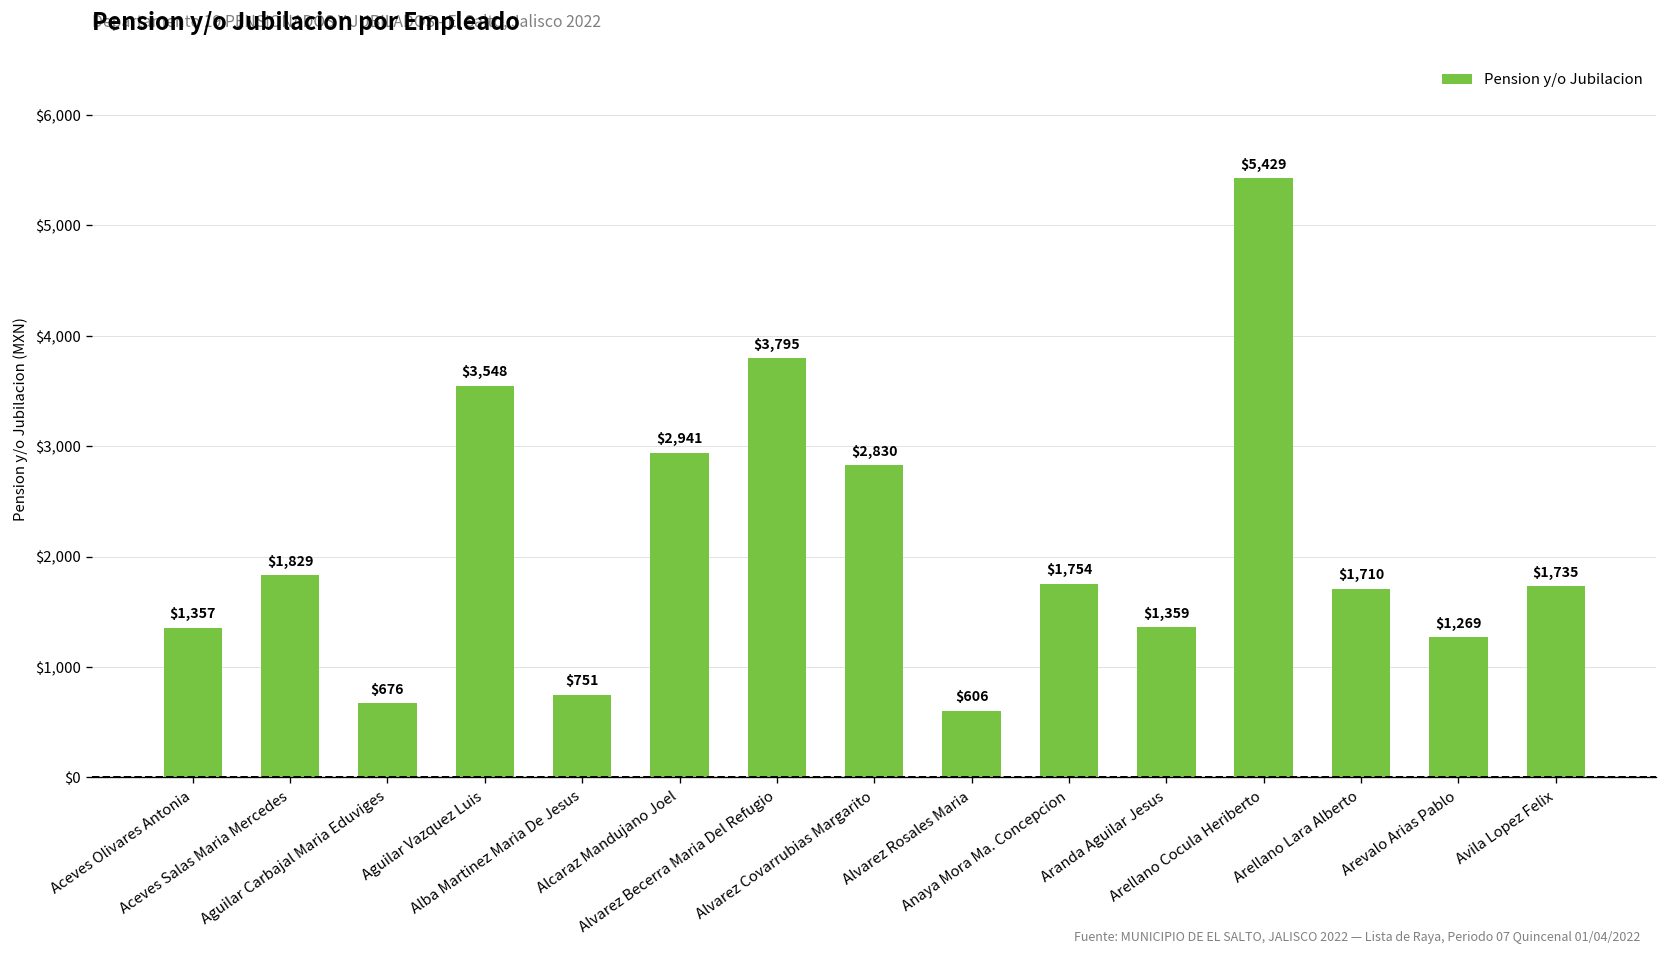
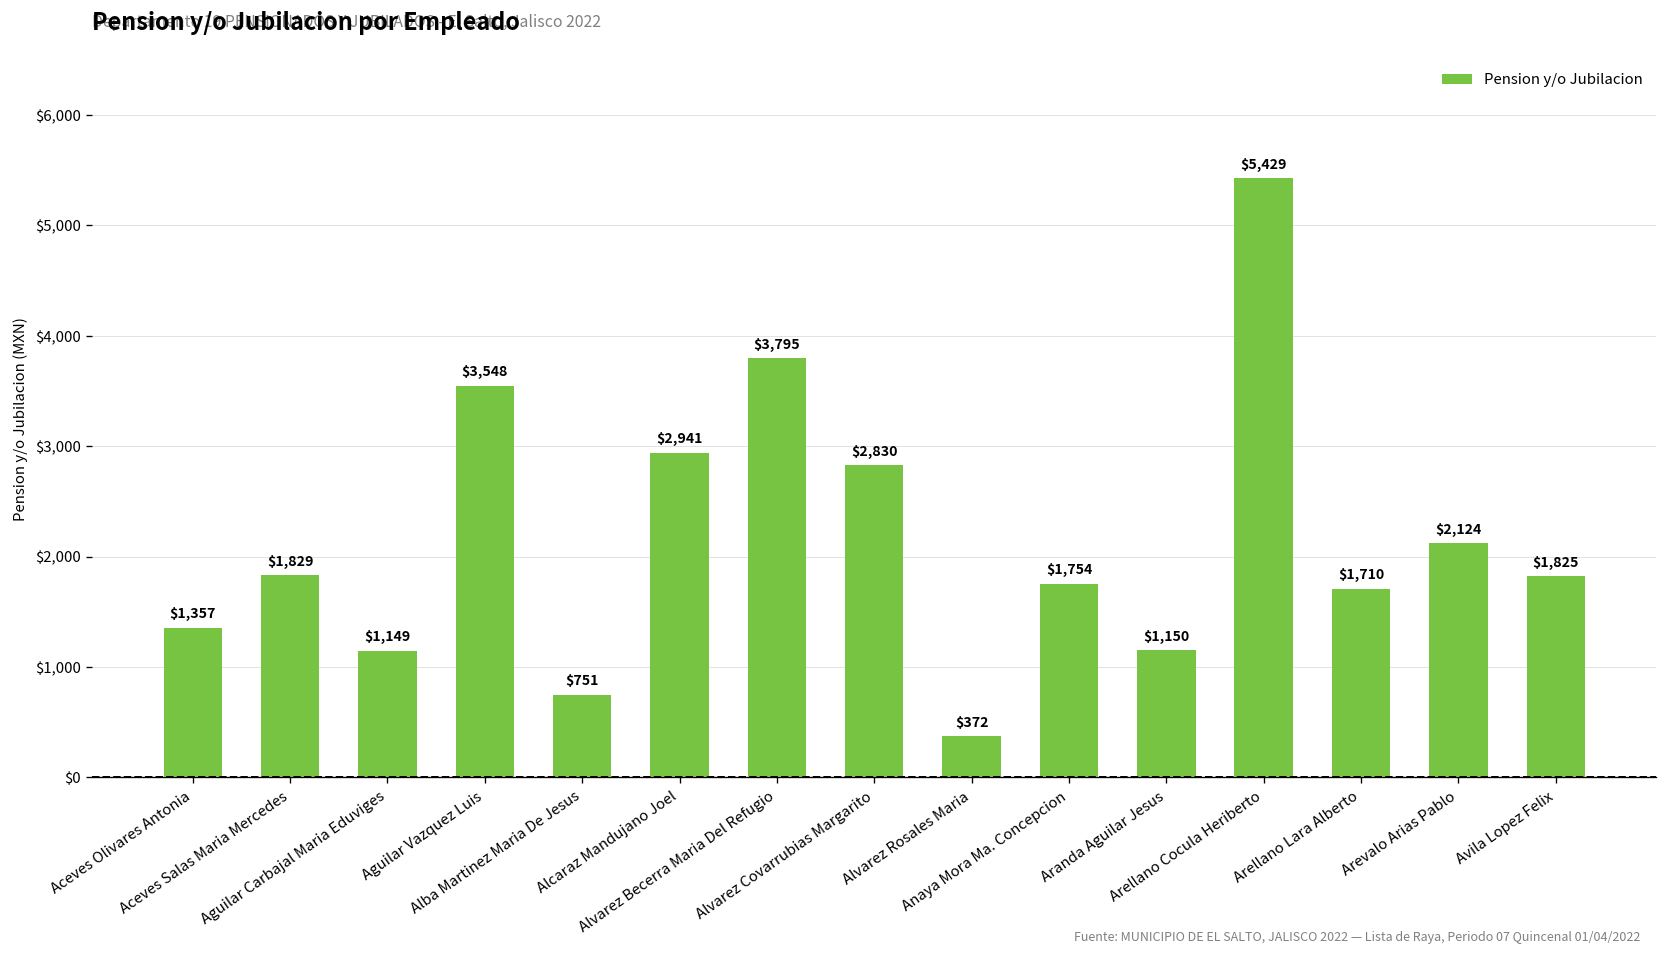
  {
    "Aceves Olivares Antonia": "$1,357",
    "Aceves Salas Maria Mercedes": "$1,829",
-   "Aguilar Carbajal Maria Eduviges": "$676",
+   "Aguilar Carbajal Maria Eduviges": "$1,149",
    "Aguilar Vazquez Luis": "$3,548",
    "Alba Martinez Maria De Jesus": "$751",
    "Alcaraz Mandujano Joel": "$2,941",
    "Alvarez Becerra Maria Del Refugio": "$3,795",
    "Alvarez Covarrubias Margarito": "$2,830",
-   "Alvarez Rosales Maria": "$606",
+   "Alvarez Rosales Maria": "$372",
    "Anaya Mora Ma. Concepcion": "$1,754",
-   "Aranda Aguilar Jesus": "$1,359",
+   "Aranda Aguilar Jesus": "$1,150",
    "Arellano Cocula Heriberto": "$5,429",
    "Arellano Lara Alberto": "$1,710",
-   "Arevalo Arias Pablo": "$1,269",
-   "Avila Lopez Felix": "$1,735"
+   "Arevalo Arias Pablo": "$2,124",
+   "Avila Lopez Felix": "$1,825"
  }
